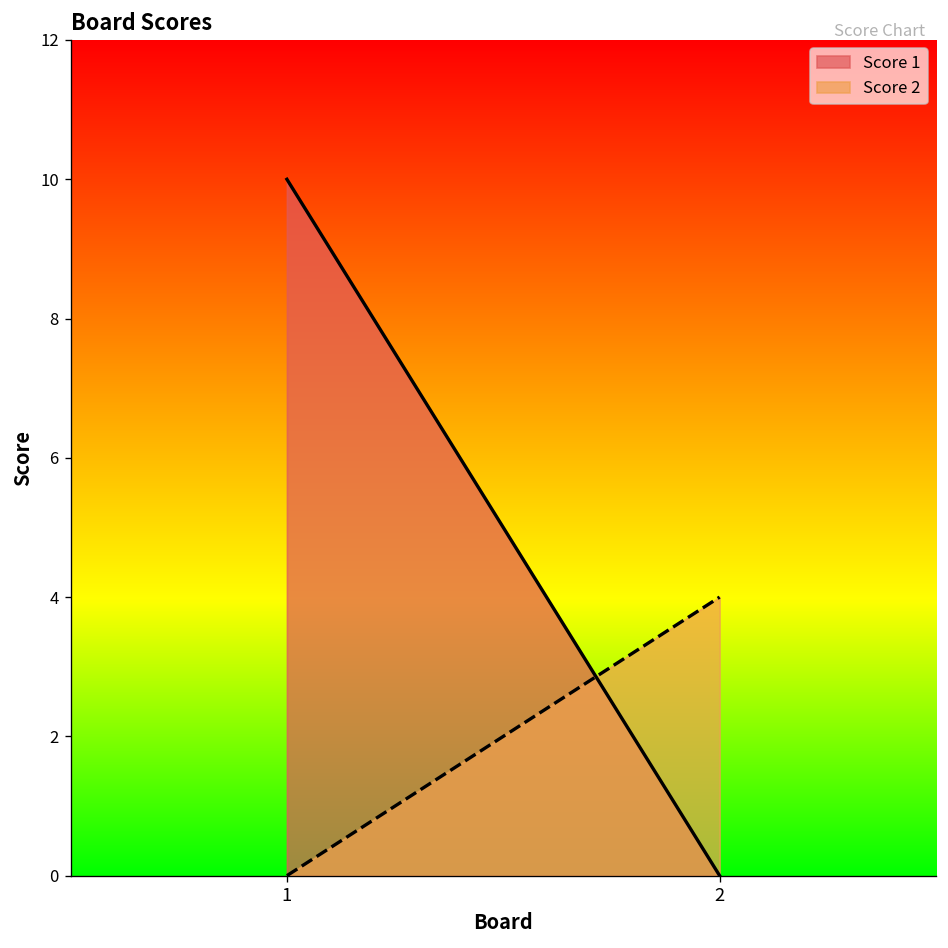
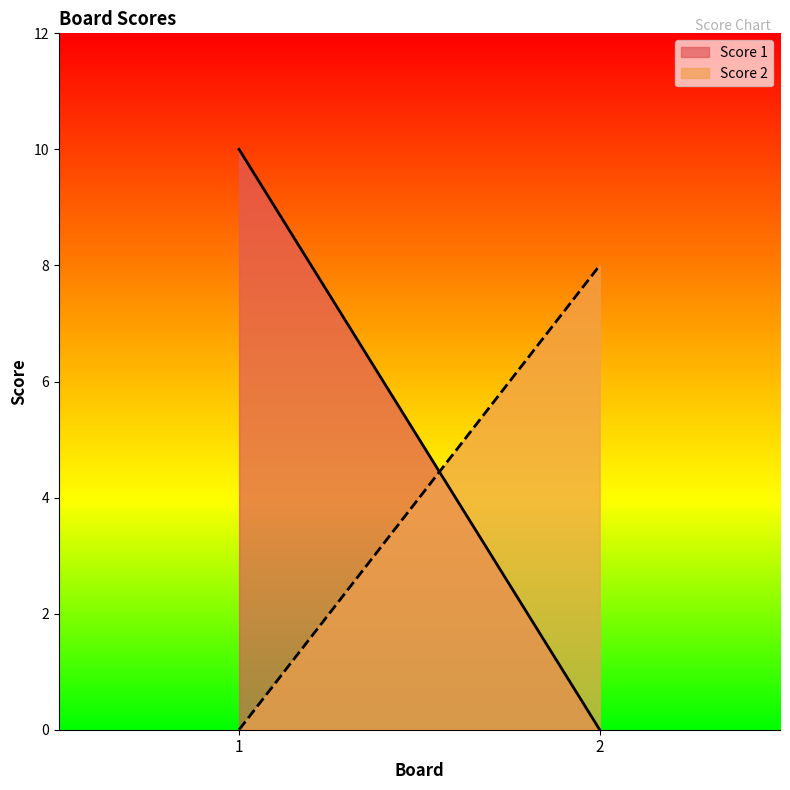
  {
    "Score 1": {
      "1": 10,
      "2": 0
    },
    "Score 2": {
      "1": 0,
-     "2": 4
+     "2": 8
    }
  }
